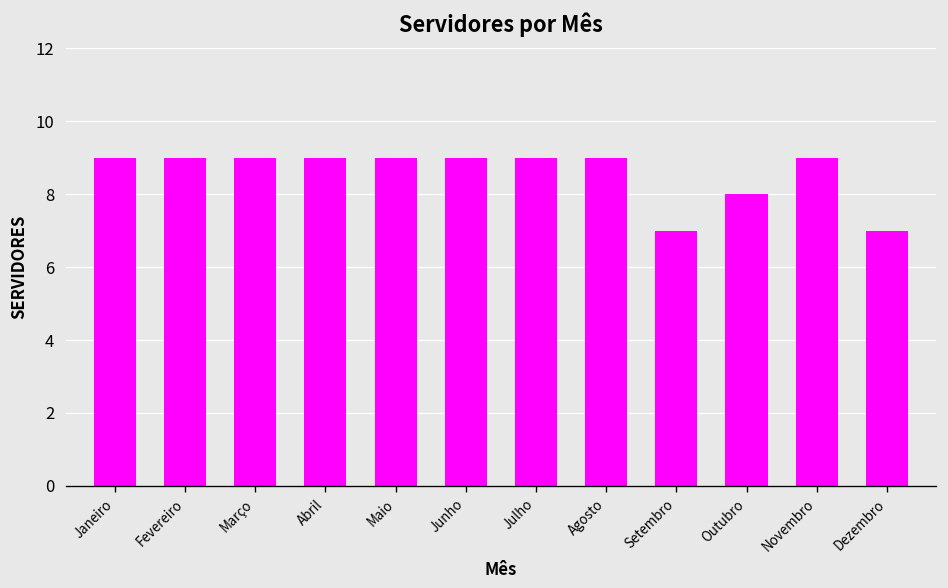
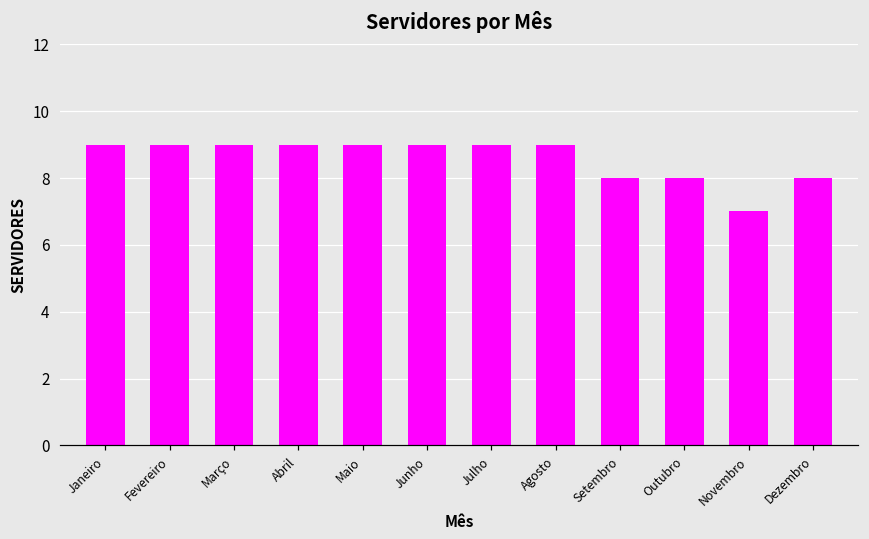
  {
    "Janeiro": 9,
    "Fevereiro": 9,
    "Março": 9,
    "Abril": 9,
    "Maio": 9,
    "Junho": 9,
    "Julho": 9,
    "Agosto": 9,
-   "Setembro": 7,
+   "Setembro": 8,
    "Outubro": 8,
-   "Novembro": 9,
-   "Dezembro": 7
+   "Novembro": 7,
+   "Dezembro": 8
  }
